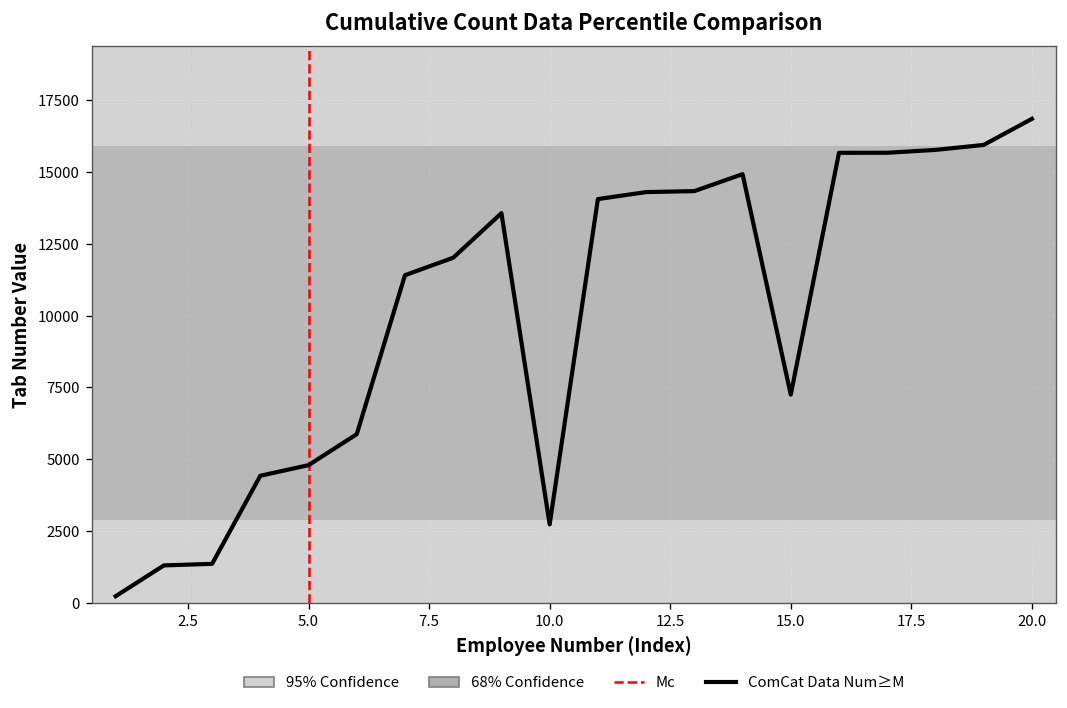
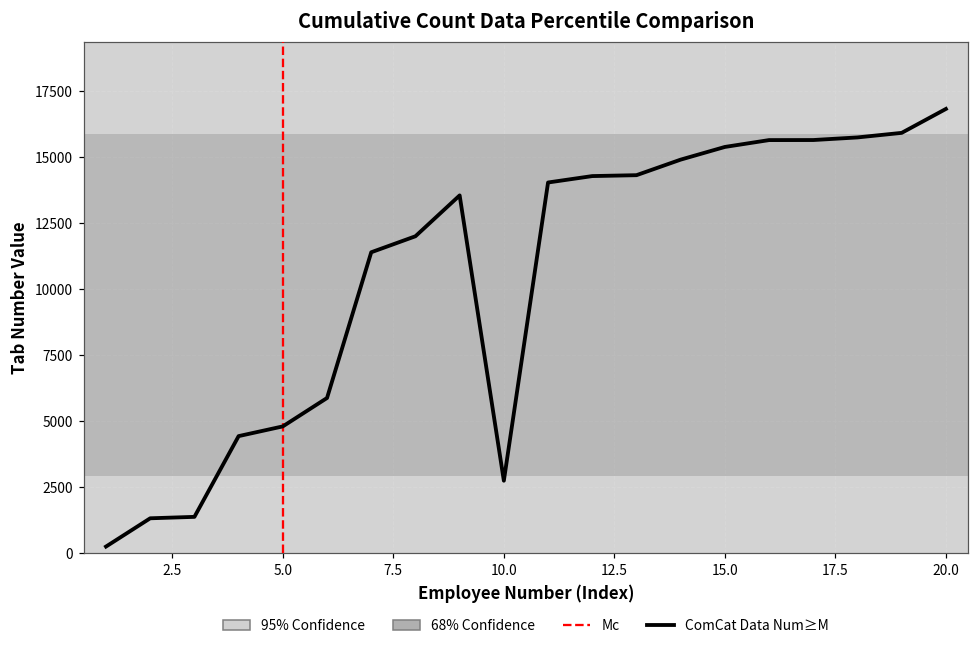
  {
    "5.0": 4800,
    "10.0": 2700,
-   "15.0": 7300,
+   "15.0": 15400,
    "20.0": 16800
  }
